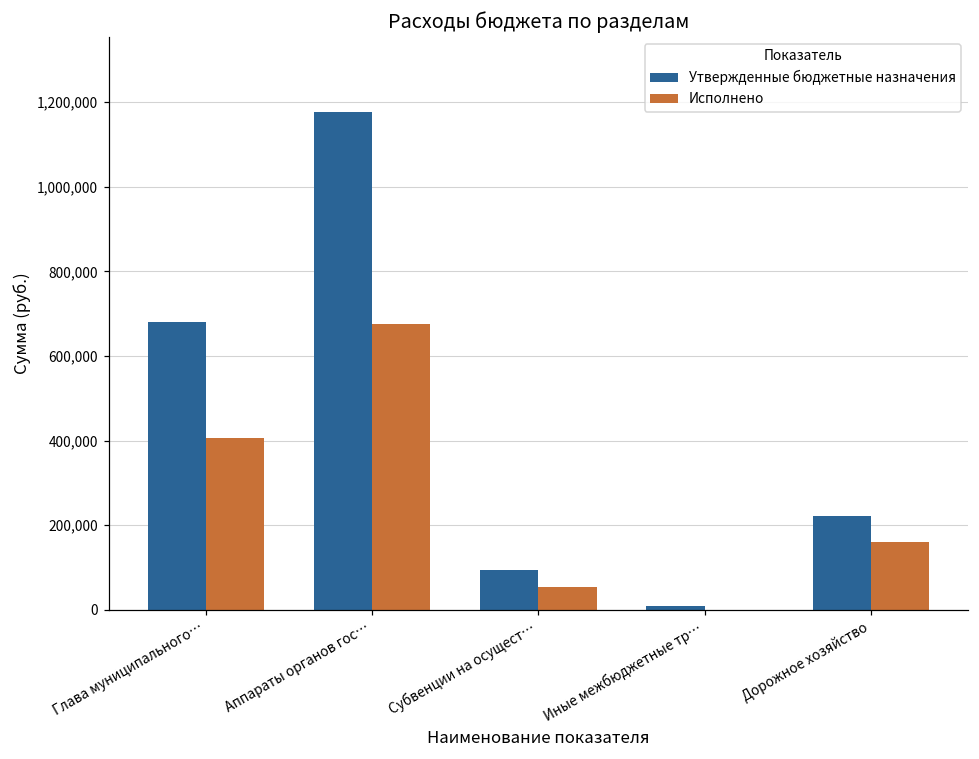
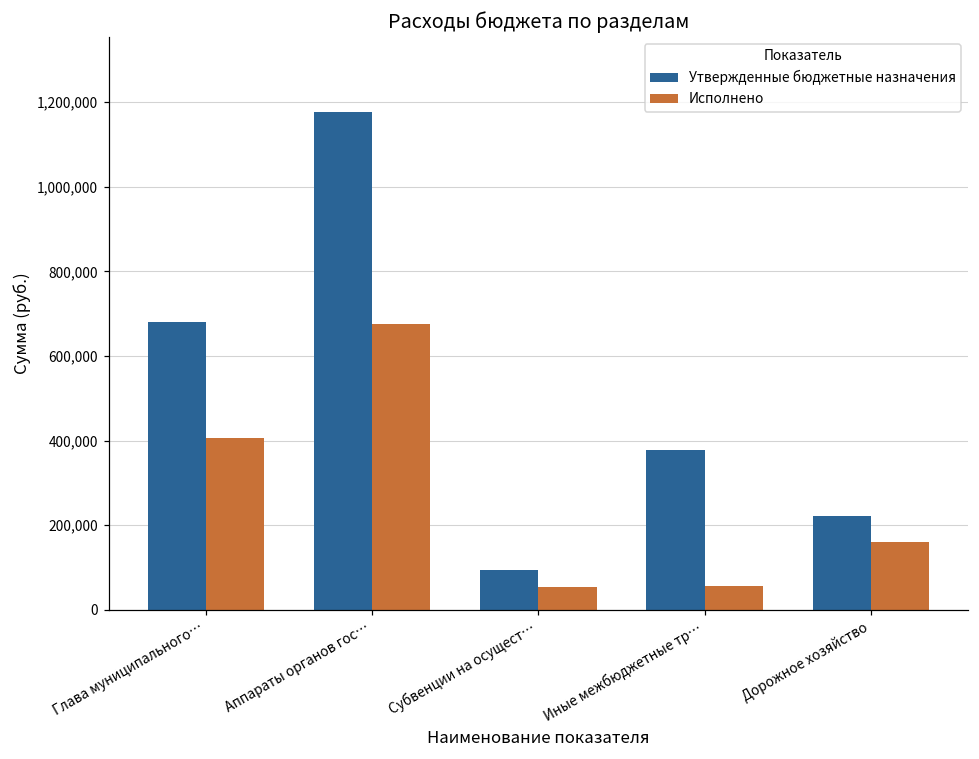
  {
    "Утвержденные бюджетные назначения": {
      "Глава муниципального…": "680,000",
      "Аппараты органов гос…": "1,180,000",
      "Субвенции на осущест…": "90,000",
-     "Иные межбюджетные тр…": "10,000",
+     "Иные межбюджетные тр…": "380,000",
      "Дорожное хозяйство": "220,000"
    },
    "Исполнено": {
      "Глава муниципального…": "410,000",
      "Аппараты органов гос…": "680,000",
      "Субвенции на осущест…": "50,000",
-     "Иные межбюджетные тр…": "0",
+     "Иные межбюджетные тр…": "60,000",
      "Дорожное хозяйство": "160,000"
    }
  }
